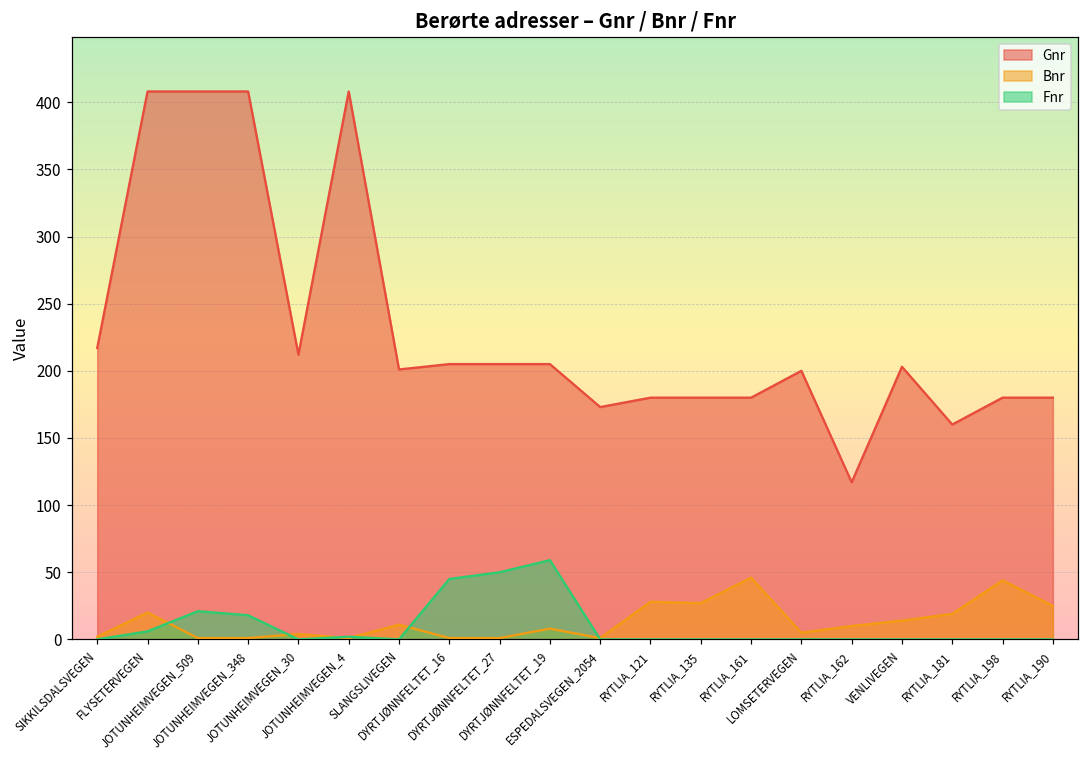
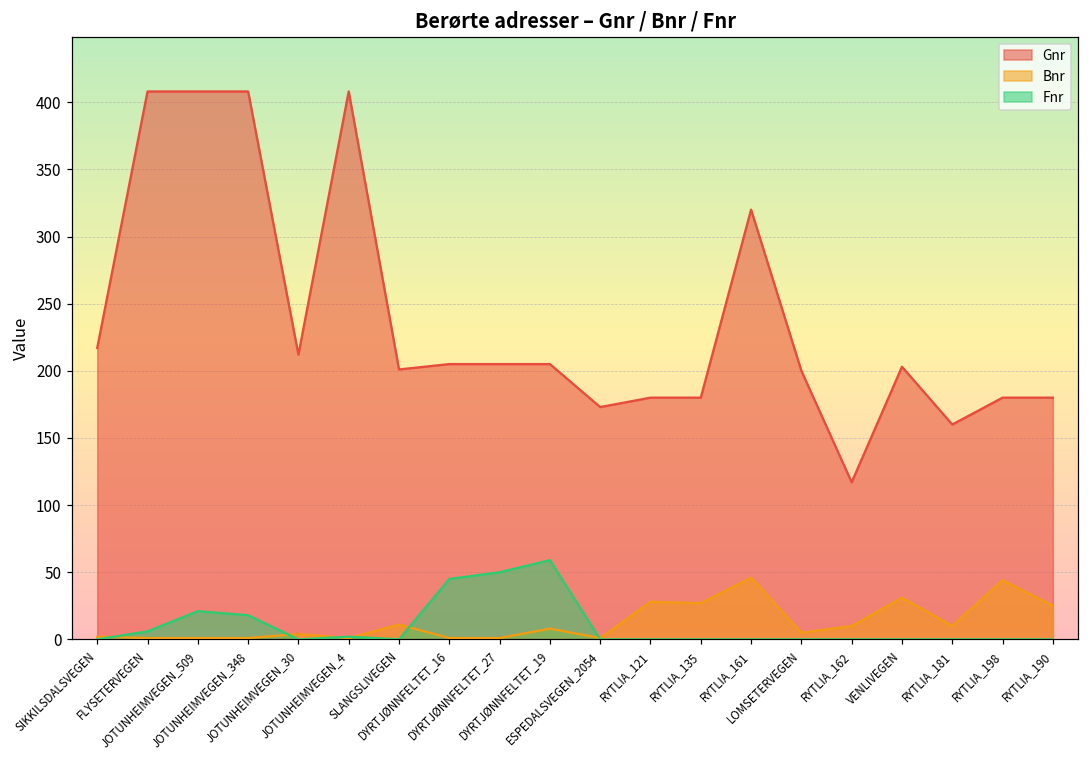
  {
    "Gnr": {
      "SIKKILSDALSVEGEN": 217,
      "FLYSETERVEGEN": 408,
      "JOTUNHEIMVEGEN_509": 408,
      "JOTUNHEIMVEGEN_348": 408,
      "JOTUNHEIMVEGEN_30": 212,
      "JOTUNHEIMVEGEN_4": 408,
      "SLANGSLIVEGEN": 201,
      "DYRTJØNNFELTET_16": 205,
      "DYRTJØNNFELTET_27": 205,
      "DYRTJØNNFELTET_19": 205,
      "ESPEDALSVEGEN_2054": 173,
      "RYTLIA_121": 180,
      "RYTLIA_135": 180,
-     "RYTLIA_161": 180,
+     "RYTLIA_161": 320,
      "LOMSETERVEGEN": 200,
      "RYTLIA_162": 117,
      "VENLIVEGEN": 203,
      "RYTLIA_181": 160,
      "RYTLIA_198": 180,
      "RYTLIA_190": 180
    },
    "Bnr": {
-     "FLYSETERVEGEN": 20,
+     "FLYSETERVEGEN": 1,
      "JOTUNHEIMVEGEN_509": 1,
      "JOTUNHEIMVEGEN_348": 1,
      "JOTUNHEIMVEGEN_30": 4,
      "SLANGSLIVEGEN": 11,
      "DYRTJØNNFELTET_16": 1,
      "DYRTJØNNFELTET_27": 1,
      "DYRTJØNNFELTET_19": 8,
      "RYTLIA_121": 28,
      "RYTLIA_135": 27,
      "RYTLIA_161": 46,
      "LOMSETERVEGEN": 5,
      "RYTLIA_162": 10,
-     "VENLIVEGEN": 14,
-     "RYTLIA_181": 19,
+     "VENLIVEGEN": 31,
+     "RYTLIA_181": 10,
      "RYTLIA_198": 44,
      "RYTLIA_190": 25
    },
    "Fnr": {
      "FLYSETERVEGEN": 6,
      "JOTUNHEIMVEGEN_509": 21,
      "JOTUNHEIMVEGEN_348": 18,
      "JOTUNHEIMVEGEN_30": 0,
      "SLANGSLIVEGEN": 0,
      "DYRTJØNNFELTET_16": 45,
      "DYRTJØNNFELTET_27": 50,
      "DYRTJØNNFELTET_19": 59,
      "RYTLIA_121": 0,
      "RYTLIA_135": 0,
      "RYTLIA_161": 0,
      "LOMSETERVEGEN": 0,
      "RYTLIA_162": 0,
      "VENLIVEGEN": 0,
      "RYTLIA_181": 0,
      "RYTLIA_198": 0,
      "RYTLIA_190": 0
    }
  }
